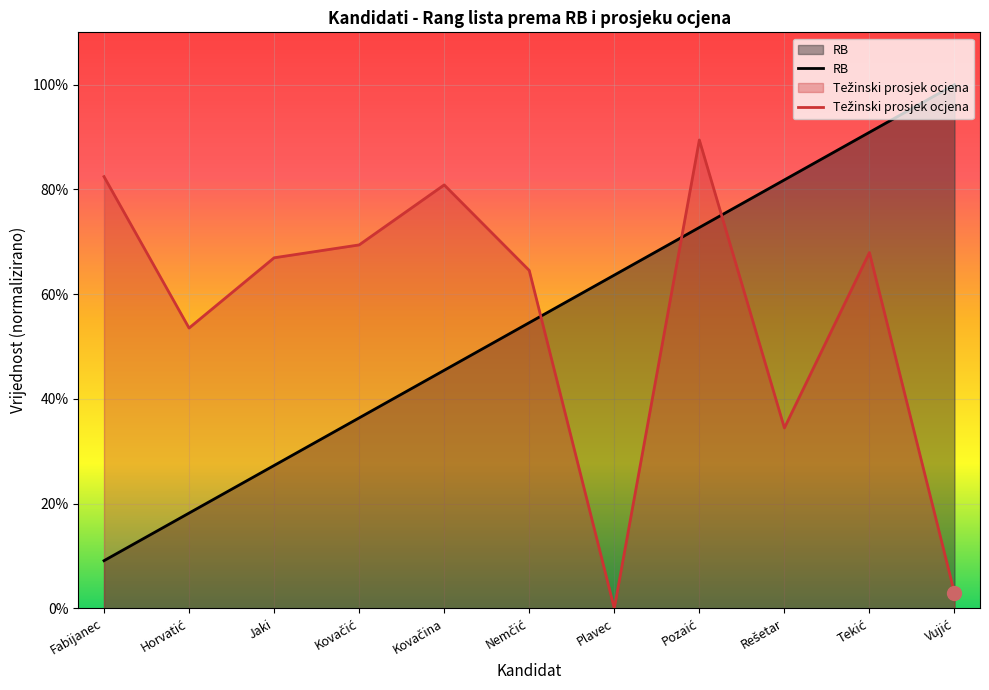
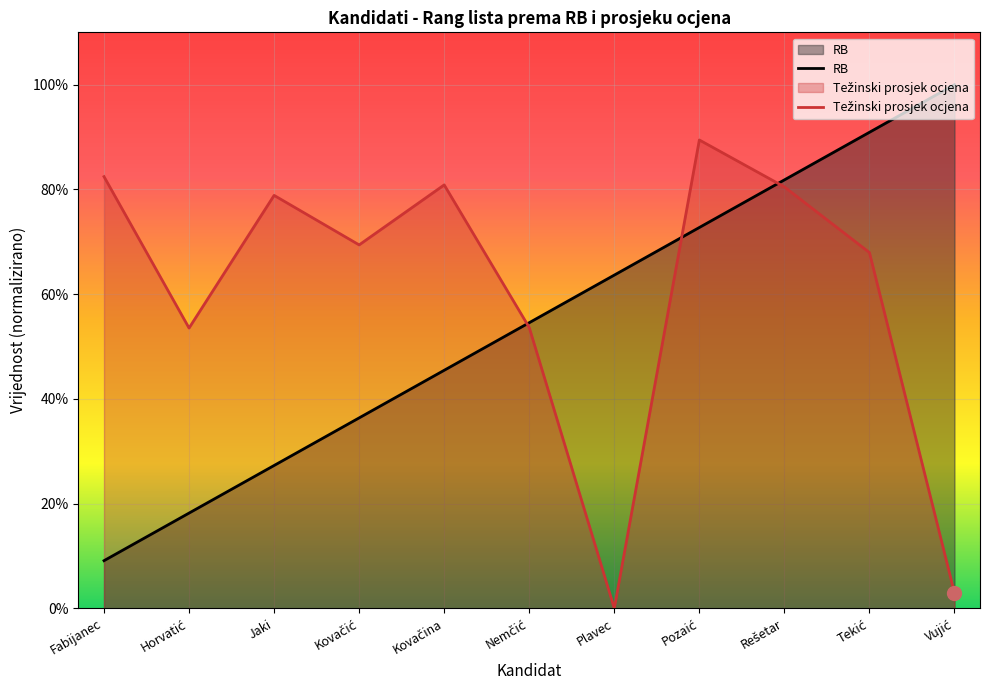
  {
    "Težinski prosjek ocjena": {
      "Fabijanec": "82%",
      "Horvatić": "54%",
-     "Jaki": "67%",
+     "Jaki": "79%",
      "Kovačić": "69%",
      "Kovačina": "81%",
-     "Nemčić": "65%",
+     "Nemčić": "54%",
      "Plavec": "0%",
      "Pozaić": "89%",
-     "Rešetar": "34%",
+     "Rešetar": "80%",
      "Tekić": "68%"
    }
  }
